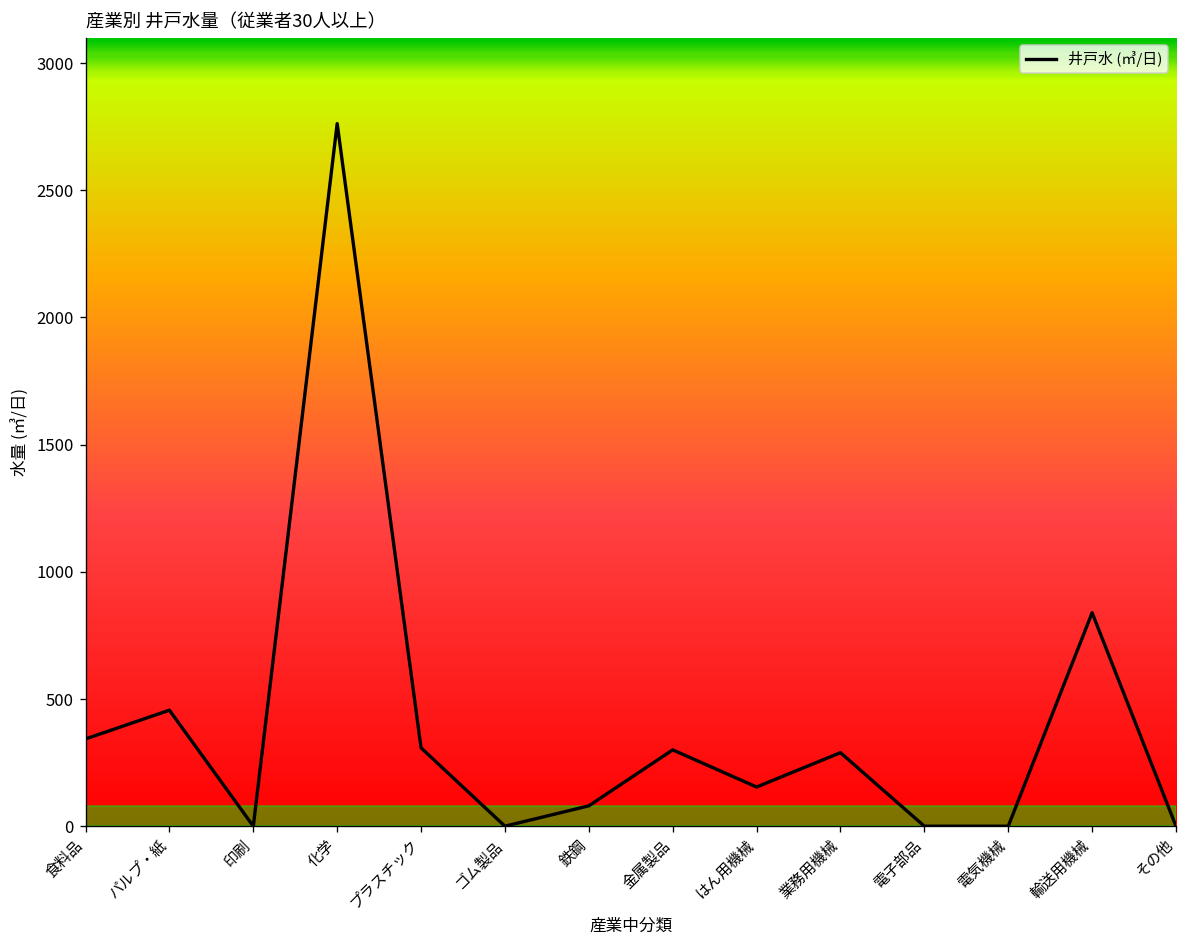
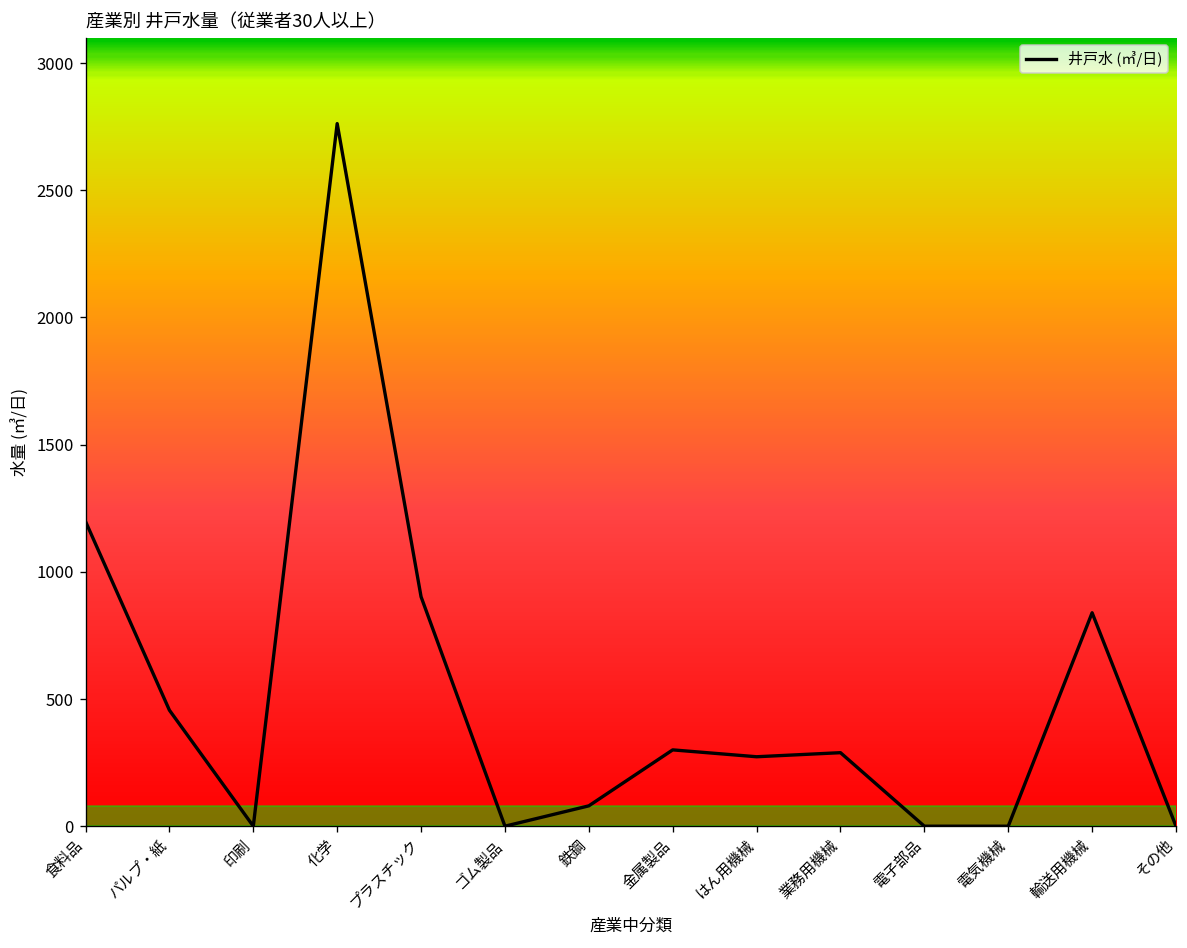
  {
-   "食料品": 340,
+   "食料品": 1200,
    "パルプ・紙": 460,
    "化学": 2760,
-   "プラスチック": 310,
+   "プラスチック": 900,
    "金属製品": 300,
-   "はん用機械": 150,
+   "はん用機械": 270,
    "業務用機械": 290,
    "輸送用機械": 840
  }
